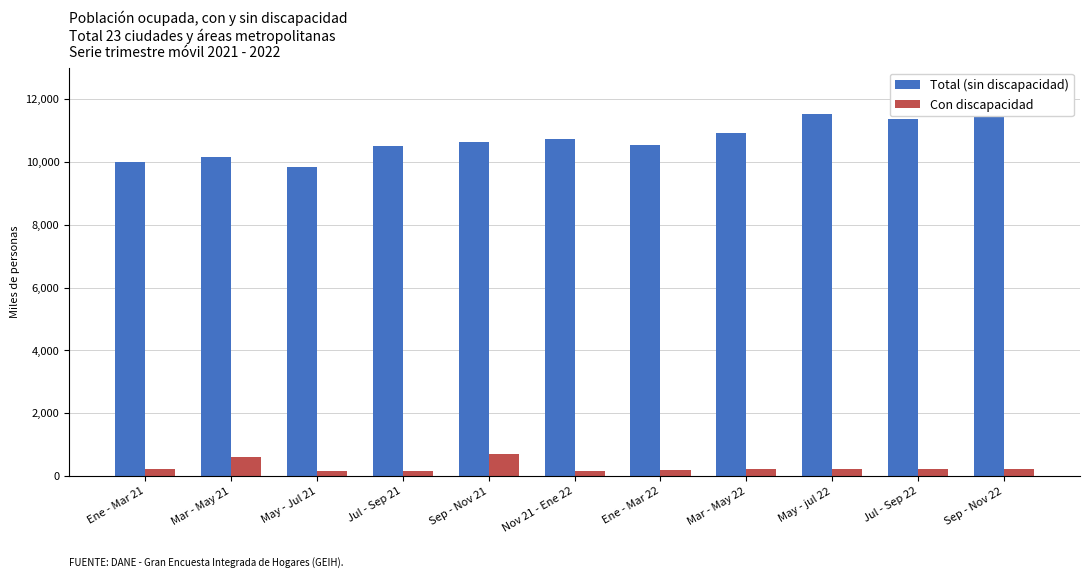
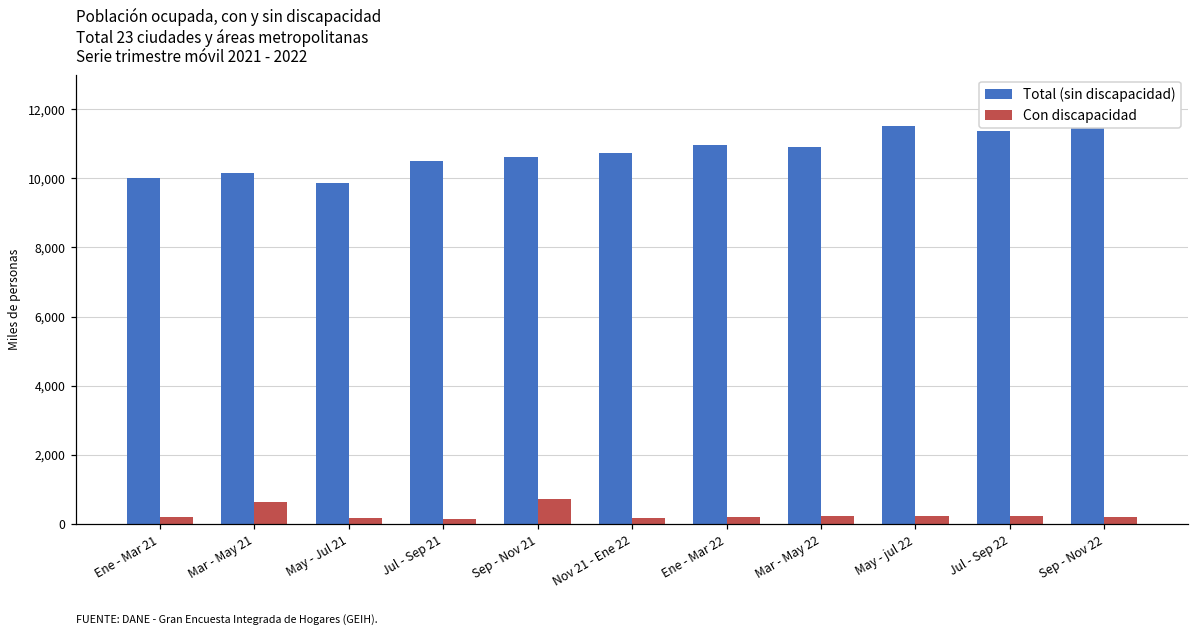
  {
    "Total (sin discapacidad)": {
      "Ene - Mar 21": "10,000",
      "Mar - May 21": "10,100",
      "May - Jul 21": "9,900",
      "Jul - Sep 21": "10,500",
      "Sep - Nov 21": "10,600",
      "Nov 21 - Ene 22": "10,700",
-     "Ene - Mar 22": "10,500",
+     "Ene - Mar 22": "11,000",
      "Mar - May 22": "10,900",
      "May - jul 22": "11,500",
      "Jul - Sep 22": "11,400"
    },
    "Con discapacidad": {
      "Ene - Mar 21": "200",
      "Mar - May 21": "600",
      "May - Jul 21": "200",
      "Jul - Sep 21": "100",
      "Sep - Nov 21": "700",
      "Nov 21 - Ene 22": "200",
      "Ene - Mar 22": "200",
      "Mar - May 22": "200",
      "May - jul 22": "200",
      "Jul - Sep 22": "200",
      "Sep - Nov 22": "200"
    }
  }
